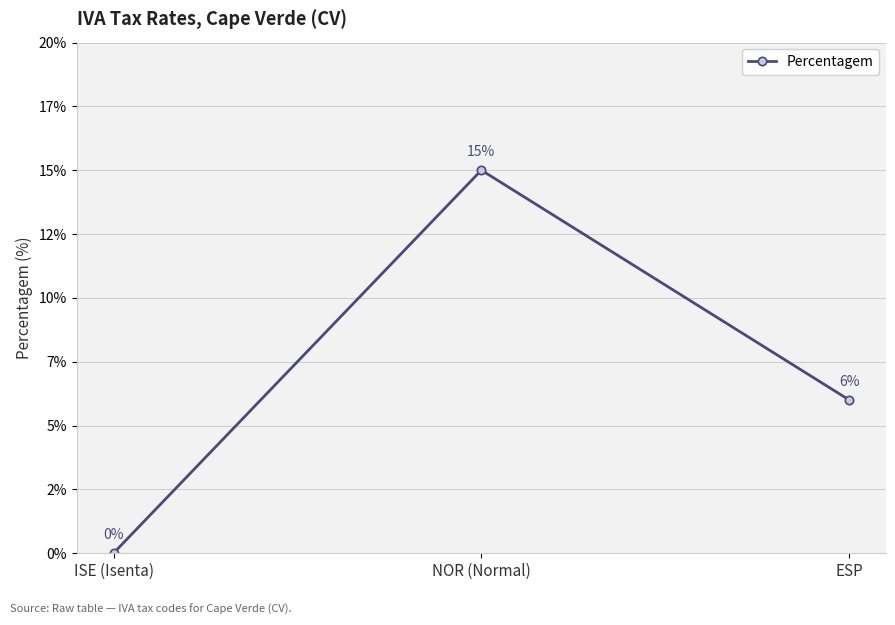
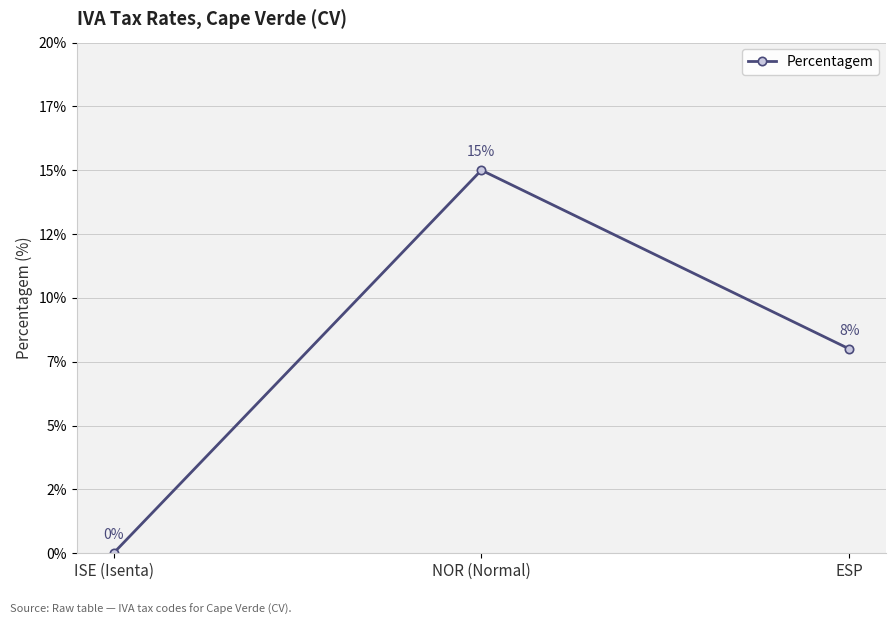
  {
    "ISE (Isenta)": "0%",
    "NOR (Normal)": "15%",
-   "ESP": "6%"
+   "ESP": "8%"
  }
